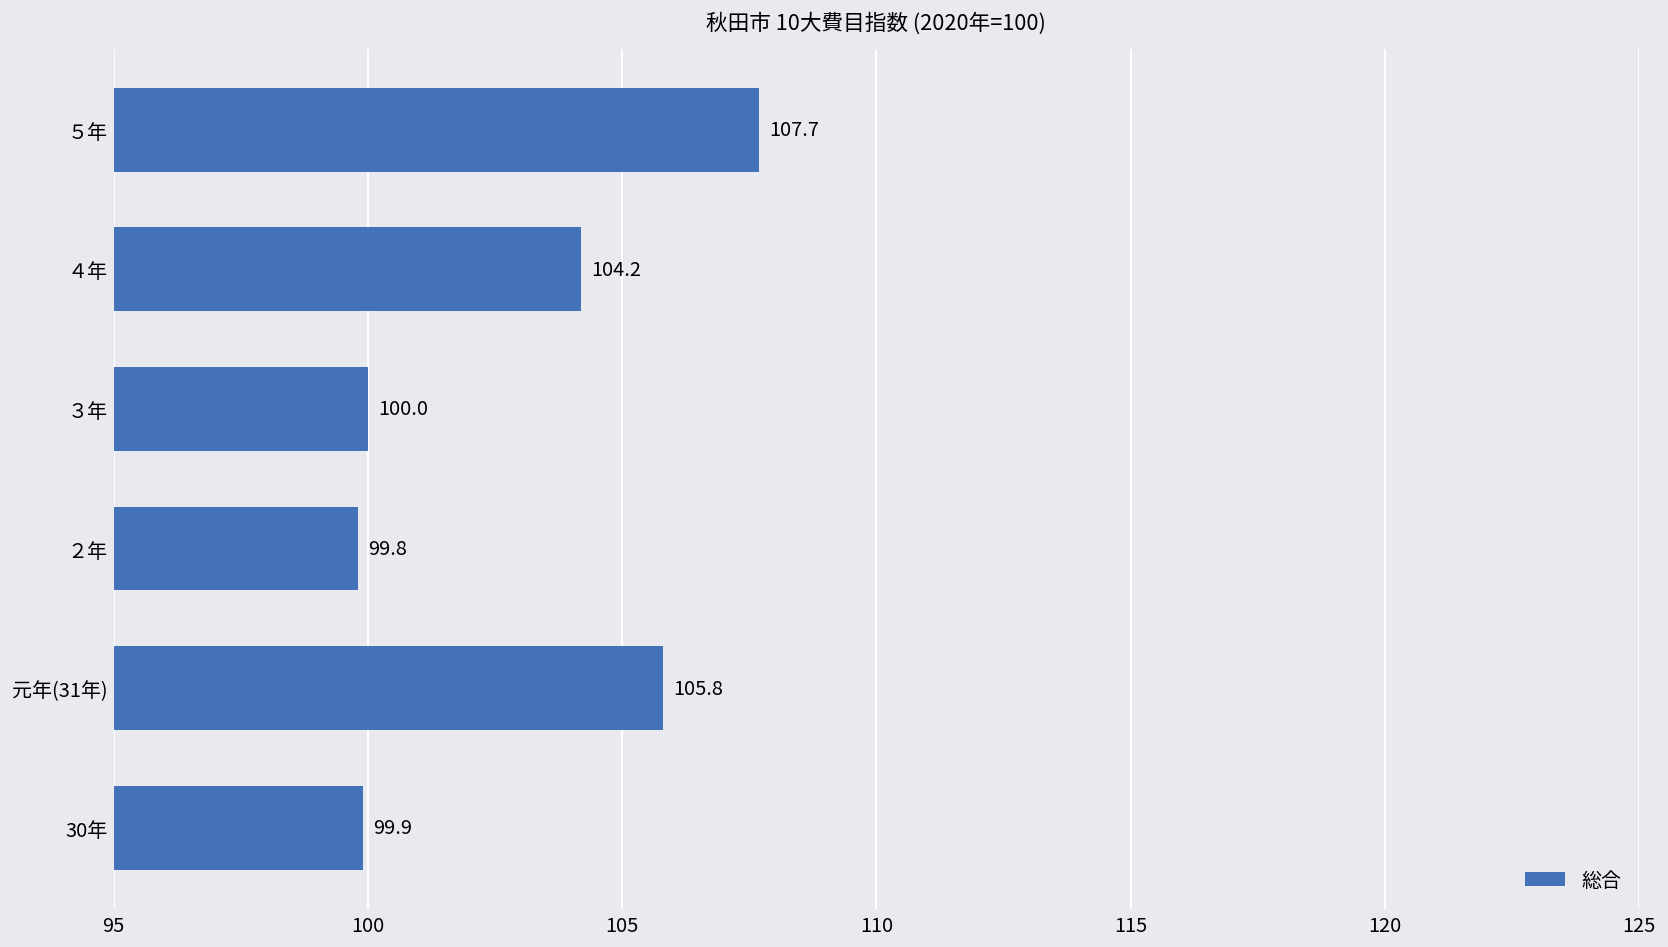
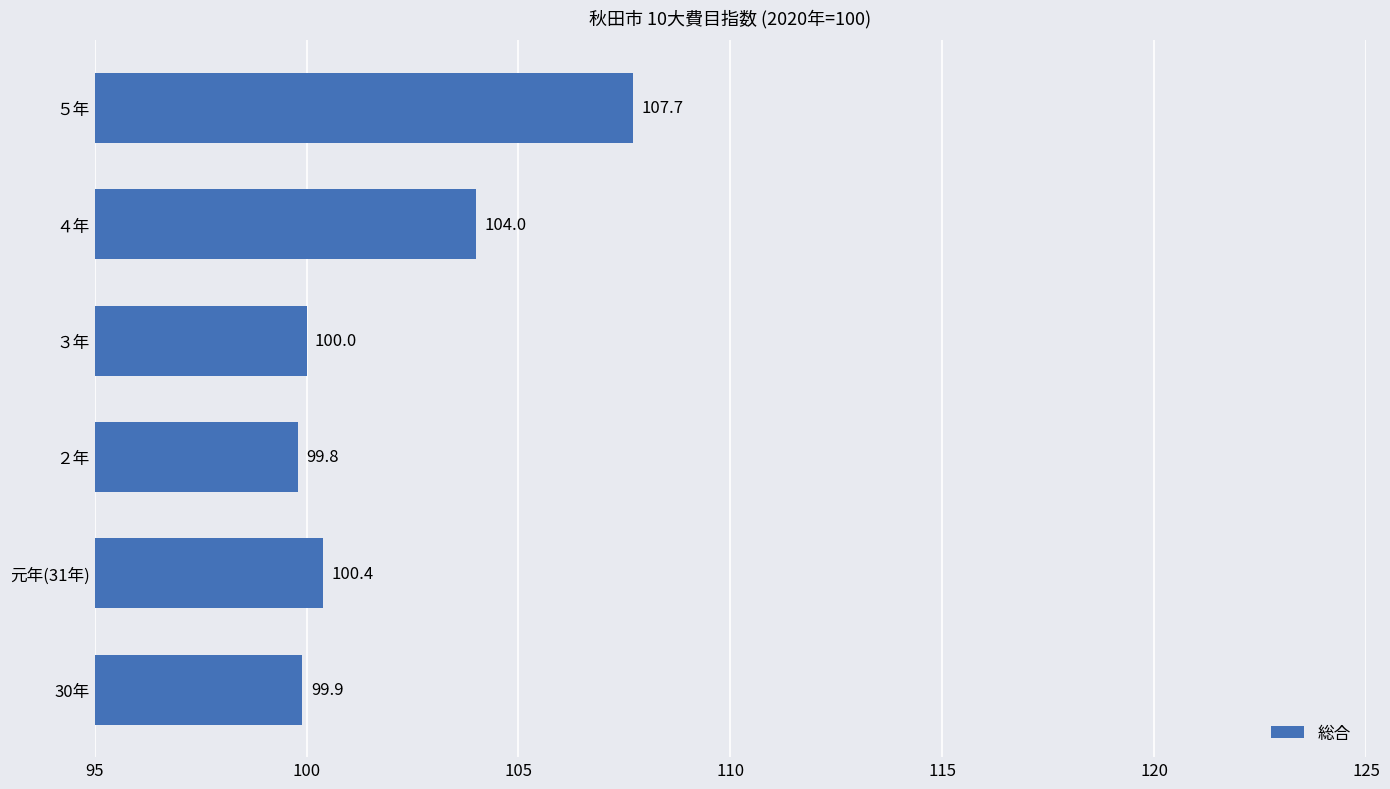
  {
    "５年": 107.7,
-   "４年": 104.2,
+   "４年": 104.0,
    "３年": 100.0,
    "２年": 99.8,
-   "元年(31年)": 105.8,
+   "元年(31年)": 100.4,
    "30年": 99.9
  }
